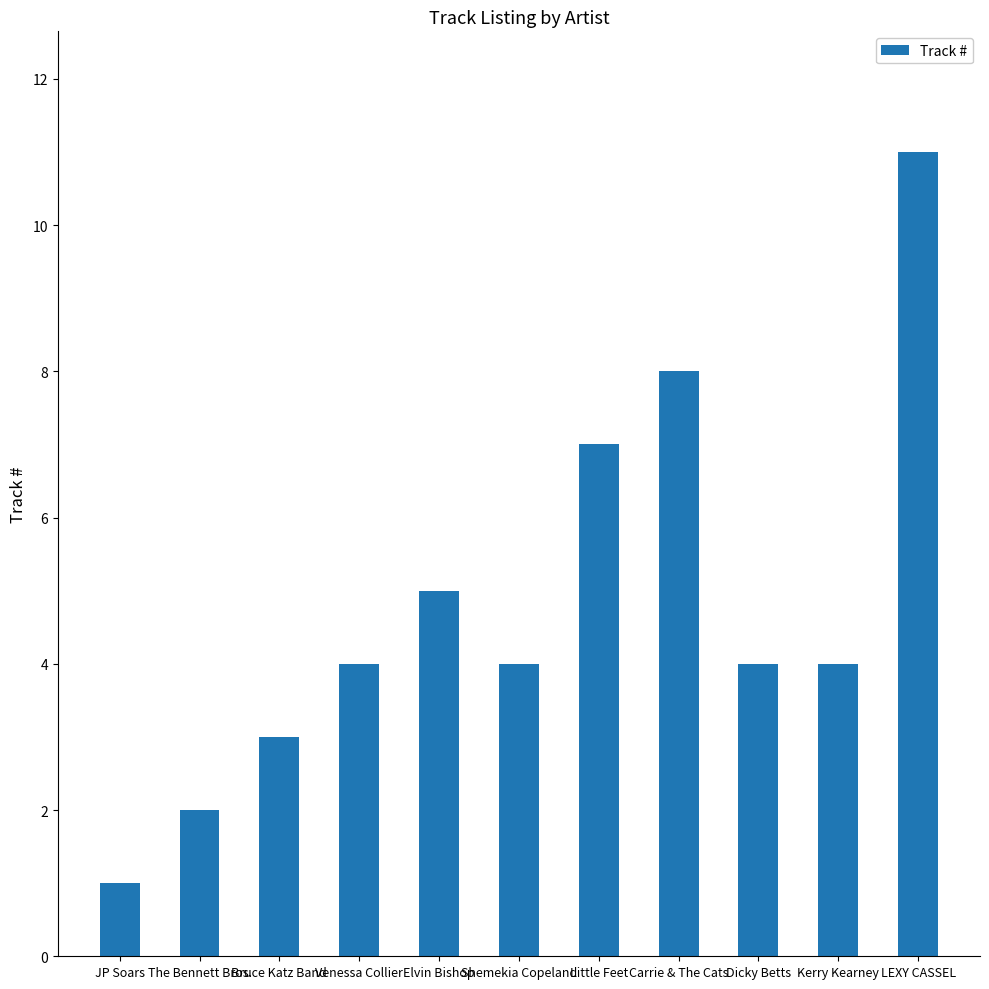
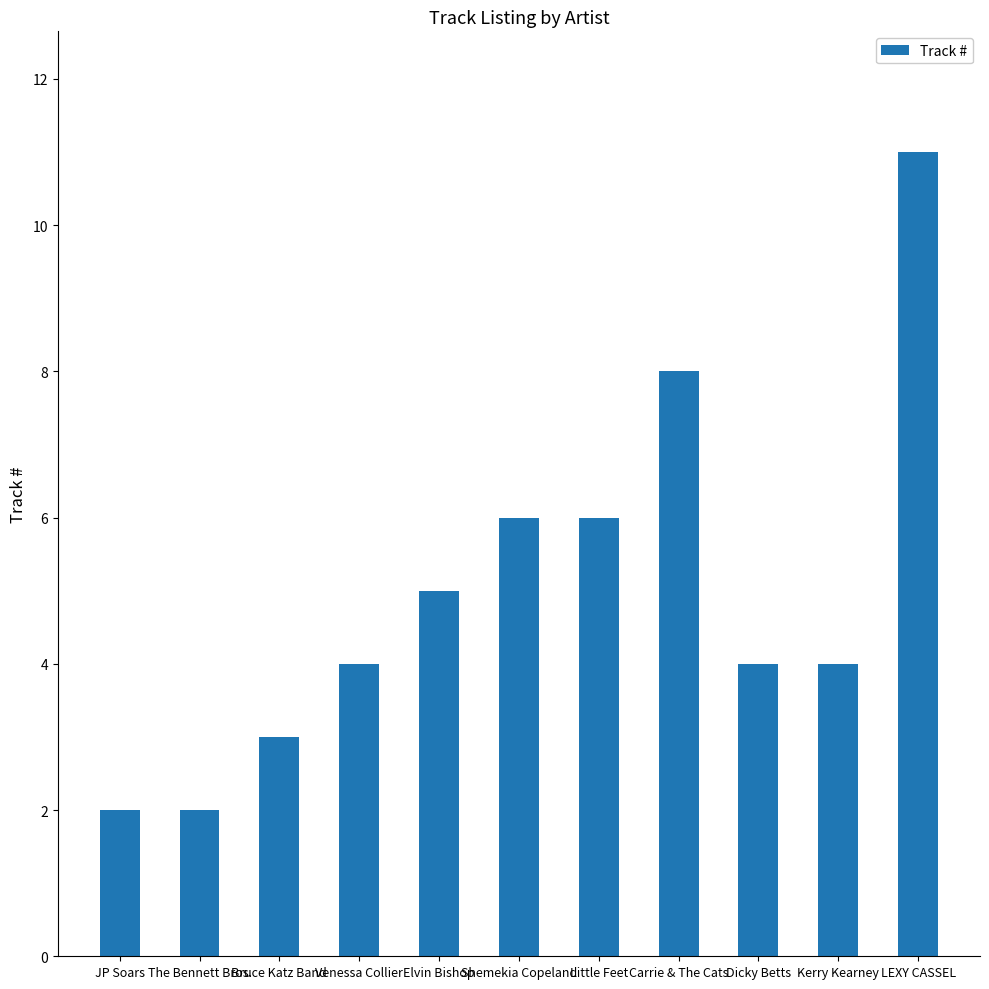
  {
-   "JP Soars": 1,
+   "JP Soars": 2,
    "Venessa Collier": 4,
-   "Shemekia Copeland": 4,
-   "Little Feet": 7,
+   "Shemekia Copeland": 6,
+   "Little Feet": 6,
    "Carrie & The Cats": 8,
    "Dicky Betts": 4,
    "Kerry Kearney": 4,
    "LEXY CASSEL": 11
  }
